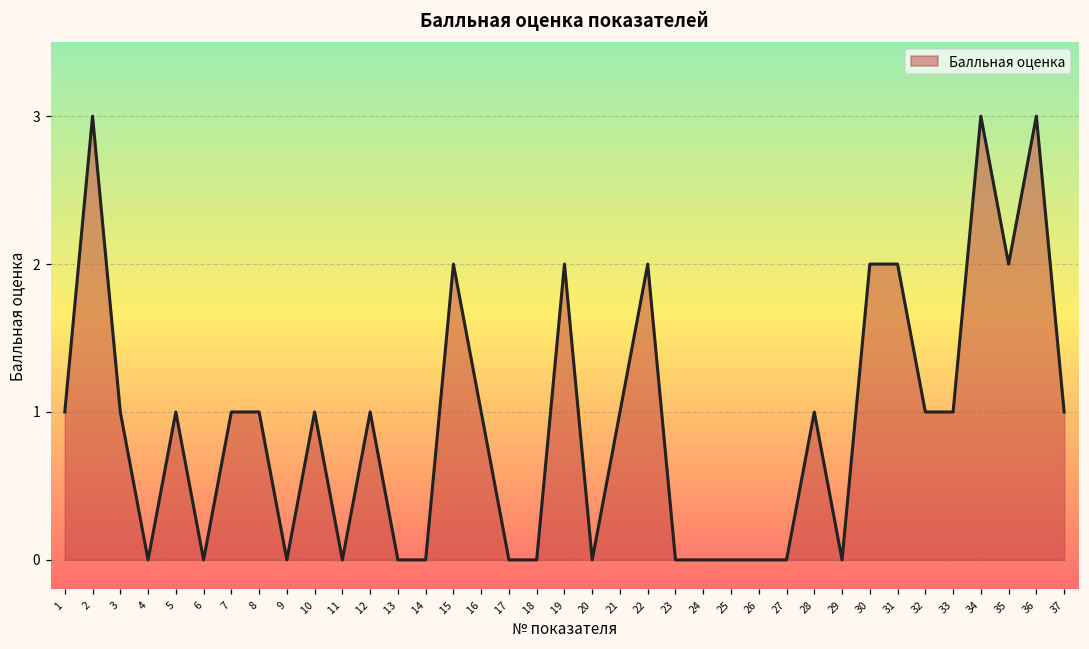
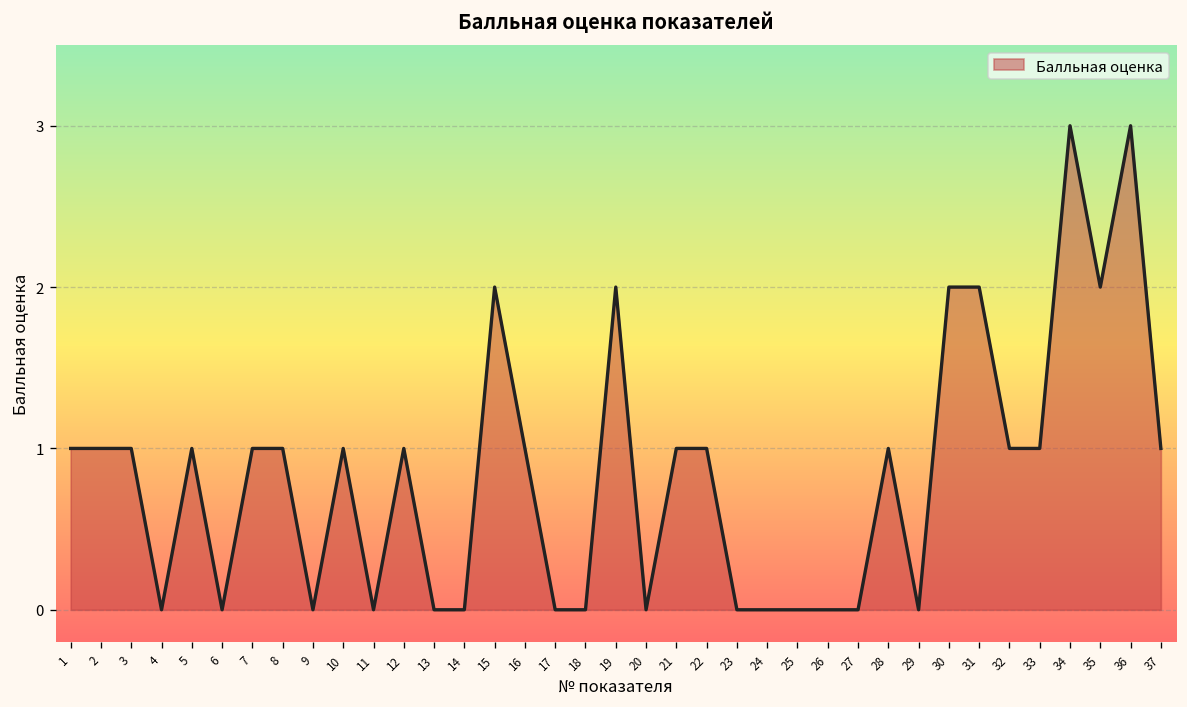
  {
    "1": 1,
-   "2": 3,
+   "2": 1,
    "3": 1,
    "4": 0,
    "5": 1,
    "6": 0,
    "7": 1,
    "8": 1,
    "9": 0,
    "10": 1,
    "11": 0,
    "12": 1,
    "13": 0,
    "14": 0,
    "15": 2,
    "16": 1,
    "17": 0,
    "18": 0,
    "19": 2,
    "20": 0,
    "21": 1,
-   "22": 2,
+   "22": 1,
    "23": 0,
    "24": 0,
    "25": 0,
    "26": 0,
    "27": 0,
    "28": 1,
    "29": 0,
    "30": 2,
    "31": 2,
    "32": 1,
    "33": 1,
    "34": 3,
    "35": 2,
    "36": 3,
    "37": 1
  }
